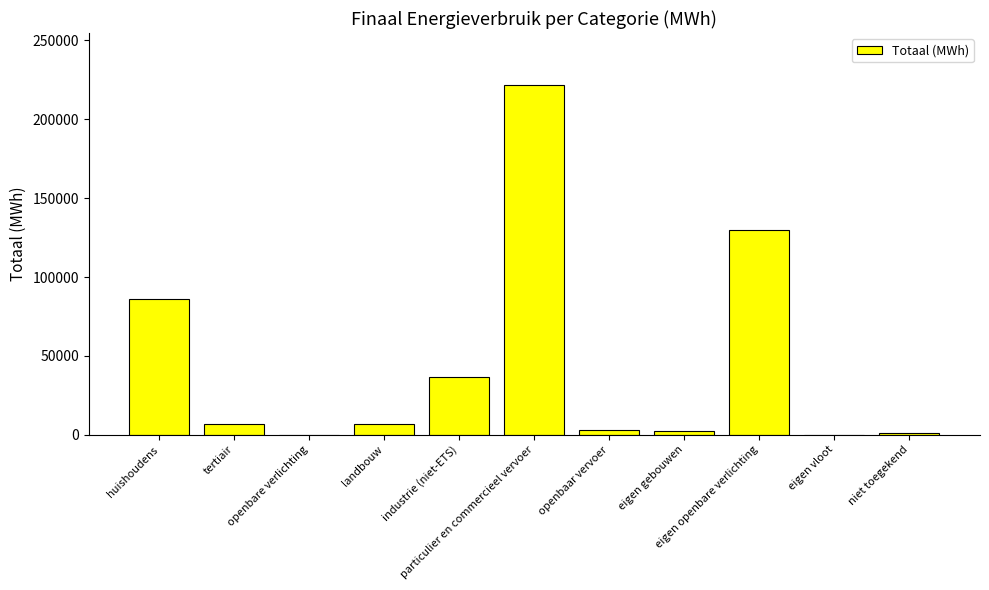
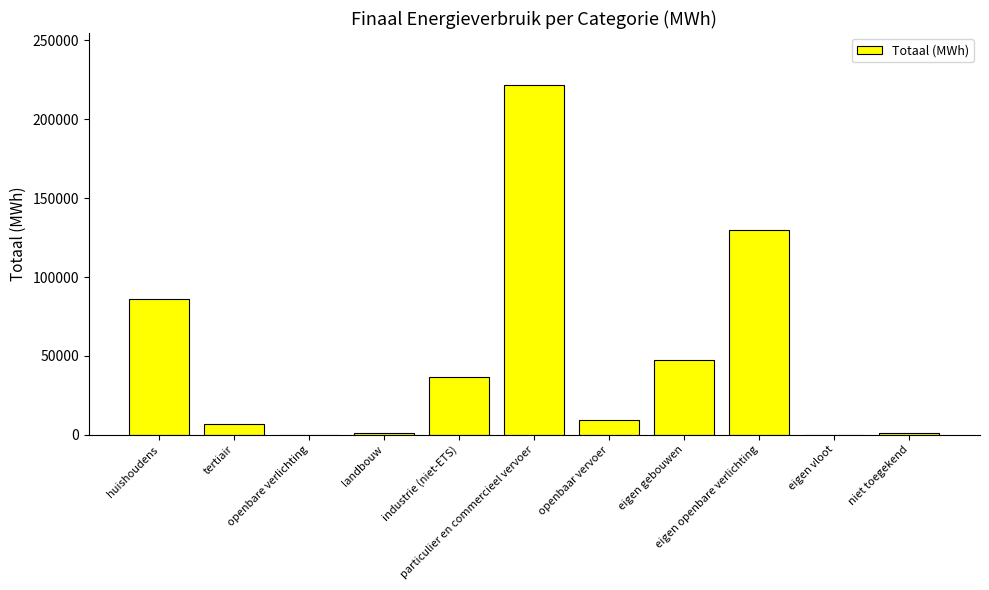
  {
    "huishoudens": 86000,
    "tertiair": 7000,
    "openbare verlichting": 0,
-   "landbouw": 7000,
+   "landbouw": 1000,
    "industrie (niet-ETS)": 37000,
    "particulier en commercieel vervoer": 221000,
-   "openbaar vervoer": 3000,
-   "eigen gebouwen": 2000,
+   "openbaar vervoer": 9000,
+   "eigen gebouwen": 48000,
    "eigen openbare verlichting": 130000,
    "eigen vloot": 0
  }
